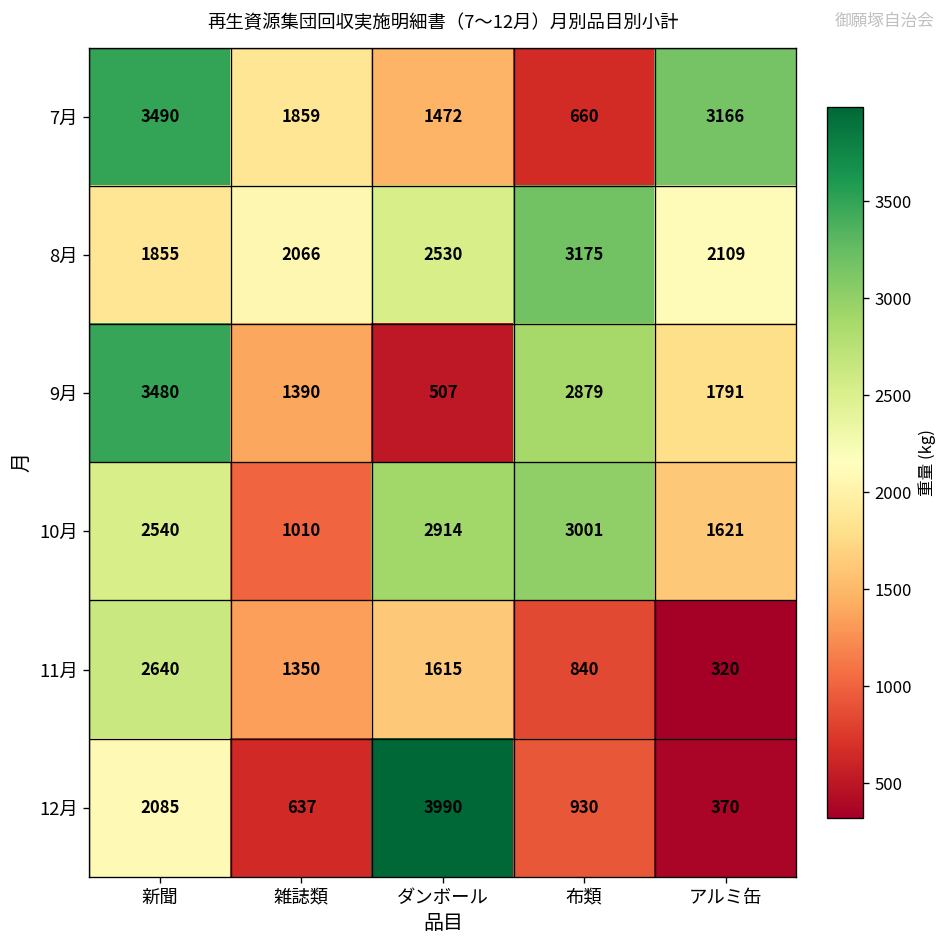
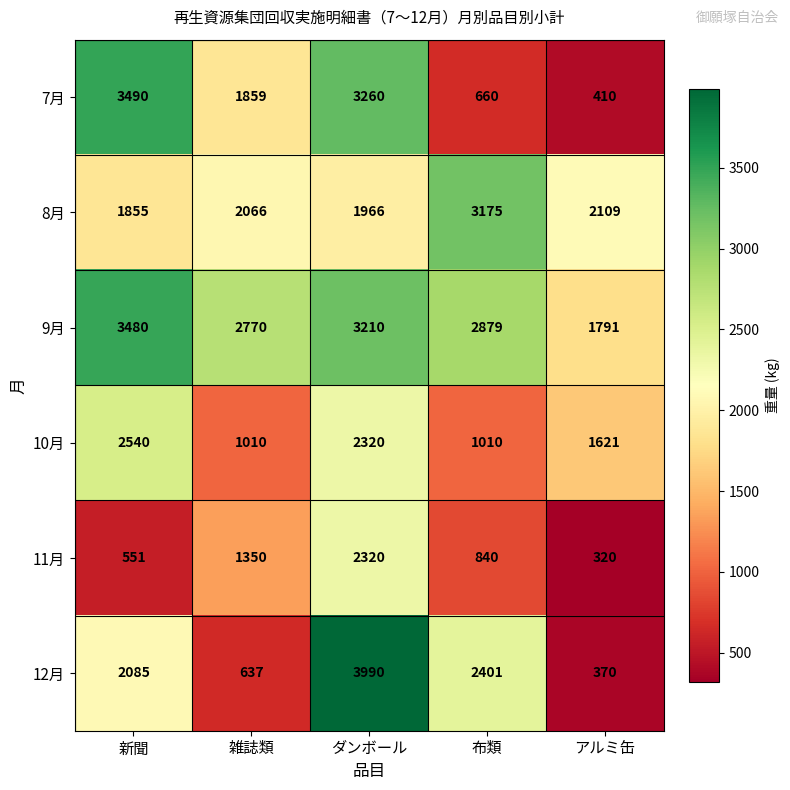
  {
    "7月": {
      "新聞": 3490,
      "雑誌類": 1859,
-     "ダンボール": 1472,
+     "ダンボール": 3260,
      "布類": 660,
-     "アルミ缶": 3166
+     "アルミ缶": 410
    },
    "8月": {
      "新聞": 1855,
      "雑誌類": 2066,
-     "ダンボール": 2530,
+     "ダンボール": 1966,
      "布類": 3175,
      "アルミ缶": 2109
    },
    "9月": {
      "新聞": 3480,
-     "雑誌類": 1390,
-     "ダンボール": 507,
+     "雑誌類": 2770,
+     "ダンボール": 3210,
      "布類": 2879,
      "アルミ缶": 1791
    },
    "10月": {
      "新聞": 2540,
      "雑誌類": 1010,
-     "ダンボール": 2914,
-     "布類": 3001,
+     "ダンボール": 2320,
+     "布類": 1010,
      "アルミ缶": 1621
    },
    "11月": {
-     "新聞": 2640,
+     "新聞": 551,
      "雑誌類": 1350,
-     "ダンボール": 1615,
+     "ダンボール": 2320,
      "布類": 840,
      "アルミ缶": 320
    },
    "12月": {
      "新聞": 2085,
      "雑誌類": 637,
      "ダンボール": 3990,
-     "布類": 930,
+     "布類": 2401,
      "アルミ缶": 370
    }
  }
